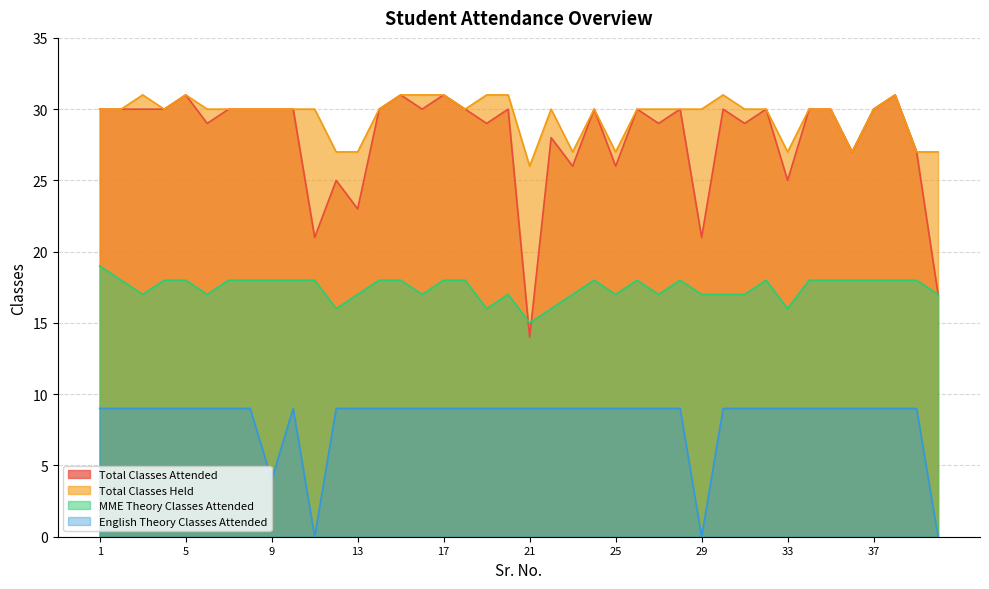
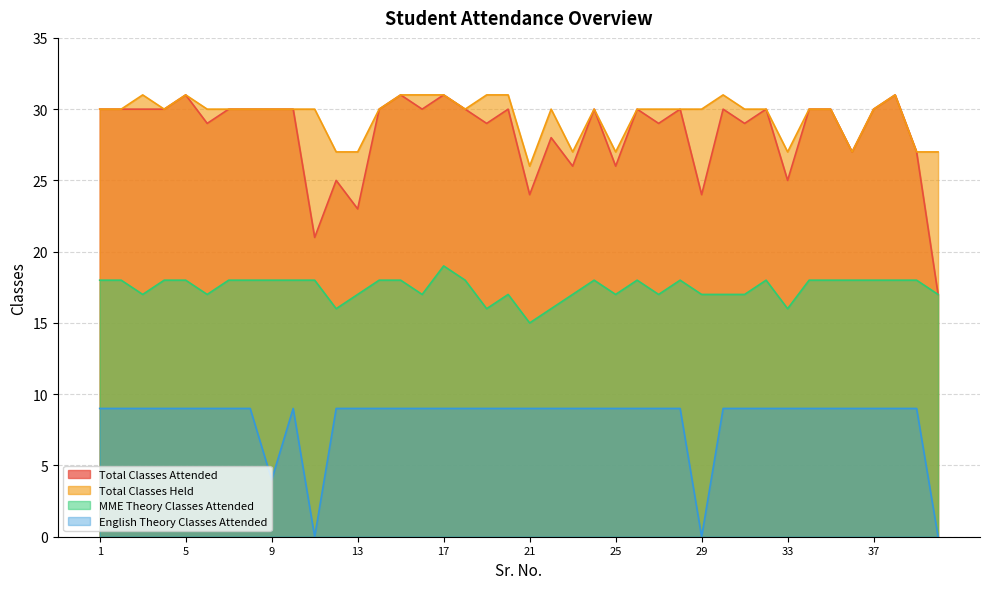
  {
    "Total Classes Attended": {
      "13": 23,
-     "21": 14,
+     "21": 24,
      "25": 26,
-     "29": 21,
+     "29": 24,
      "33": 25
    },
    "Total Classes Held": {
      "13": 27,
      "21": 26,
      "25": 27,
      "29": 30,
      "33": 27
    },
    "MME Theory Classes Attended": {
-     "1": 19,
+     "1": 18,
      "5": 18,
      "9": 18,
      "13": 17,
-     "17": 18,
+     "17": 19,
      "21": 15,
      "25": 17,
      "29": 17,
      "33": 16,
      "37": 18
    },
    "English Theory Classes Attended": {
      "1": 9,
      "5": 9,
      "13": 9,
      "17": 9,
      "21": 9,
      "25": 9,
      "29": 0,
      "33": 9,
      "37": 9
    }
  }
